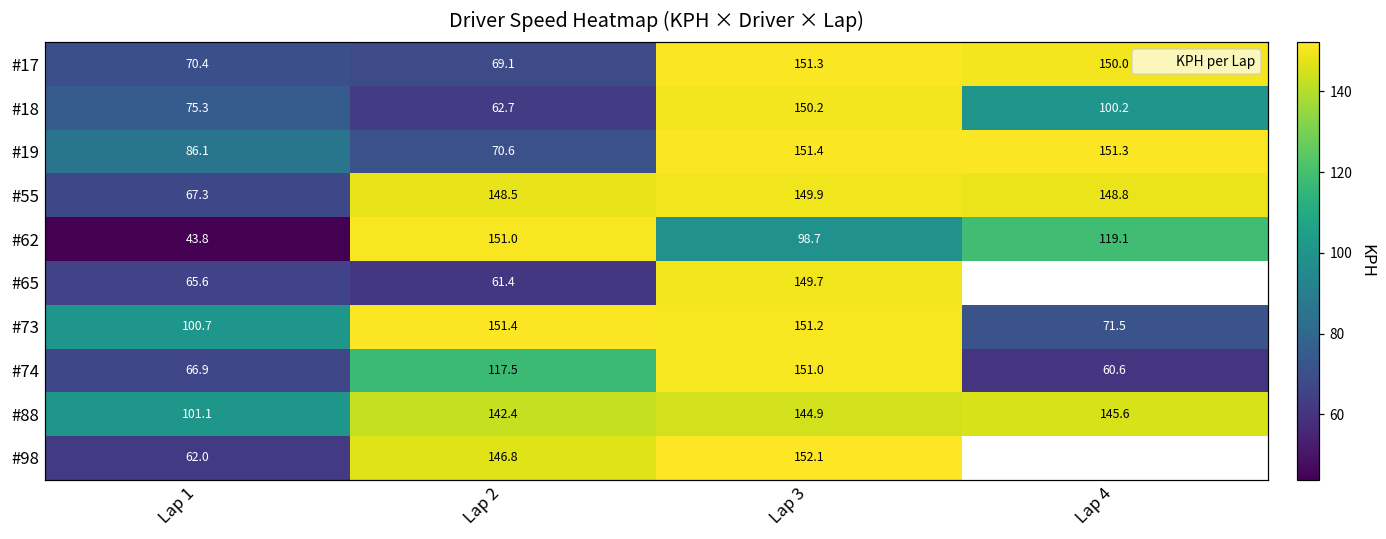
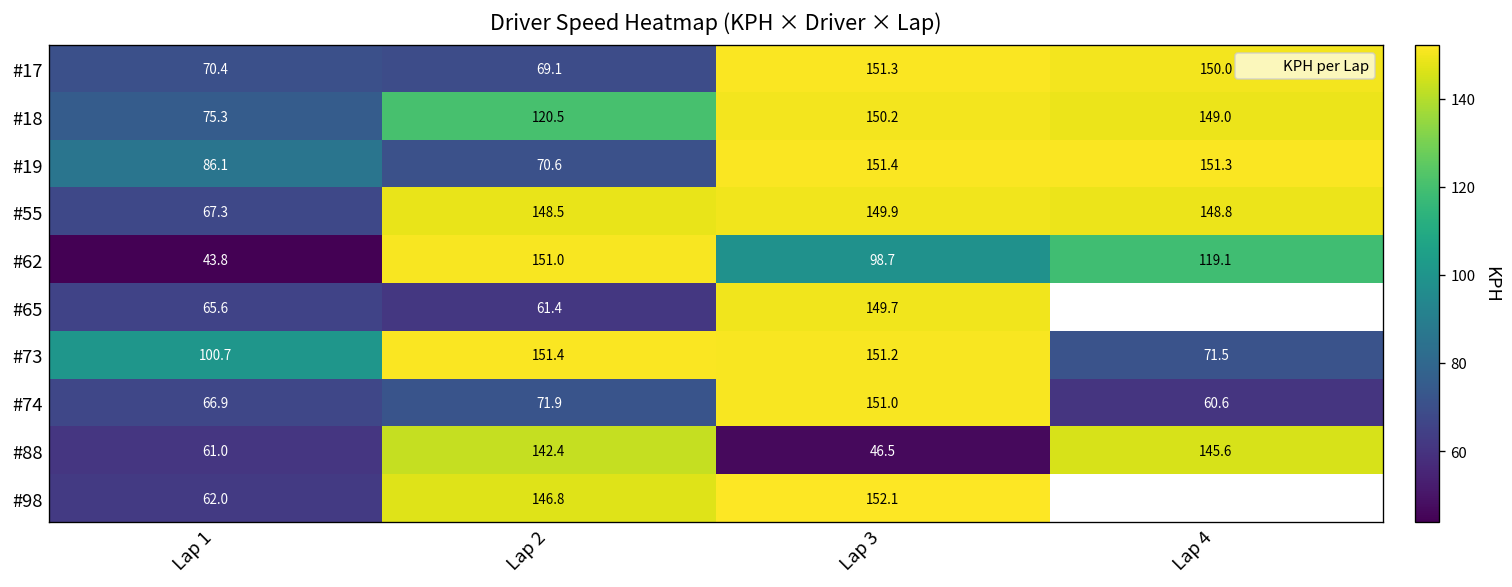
  {
    "#17": {
      "Lap 1": 70.4,
      "Lap 2": 69.1,
      "Lap 3": 151.3,
      "Lap 4": 150.0
    },
    "#18": {
      "Lap 1": 75.3,
-     "Lap 2": 62.7,
+     "Lap 2": 120.5,
      "Lap 3": 150.2,
-     "Lap 4": 100.2
+     "Lap 4": 149.0
    },
    "#19": {
      "Lap 1": 86.1,
      "Lap 2": 70.6,
      "Lap 3": 151.4,
      "Lap 4": 151.3
    },
    "#55": {
      "Lap 1": 67.3,
      "Lap 2": 148.5,
      "Lap 3": 149.9,
      "Lap 4": 148.8
    },
    "#62": {
      "Lap 1": 43.8,
      "Lap 2": 151.0,
      "Lap 3": 98.7,
      "Lap 4": 119.1
    },
    "#65": {
      "Lap 1": 65.6,
      "Lap 2": 61.4,
      "Lap 3": 149.7
    },
    "#73": {
      "Lap 1": 100.7,
      "Lap 2": 151.4,
      "Lap 3": 151.2,
      "Lap 4": 71.5
    },
    "#74": {
      "Lap 1": 66.9,
-     "Lap 2": 117.5,
+     "Lap 2": 71.9,
      "Lap 3": 151.0,
      "Lap 4": 60.6
    },
    "#88": {
-     "Lap 1": 101.1,
+     "Lap 1": 61.0,
      "Lap 2": 142.4,
-     "Lap 3": 144.9,
+     "Lap 3": 46.5,
      "Lap 4": 145.6
    },
    "#98": {
      "Lap 1": 62.0,
      "Lap 2": 146.8,
      "Lap 3": 152.1
    }
  }
